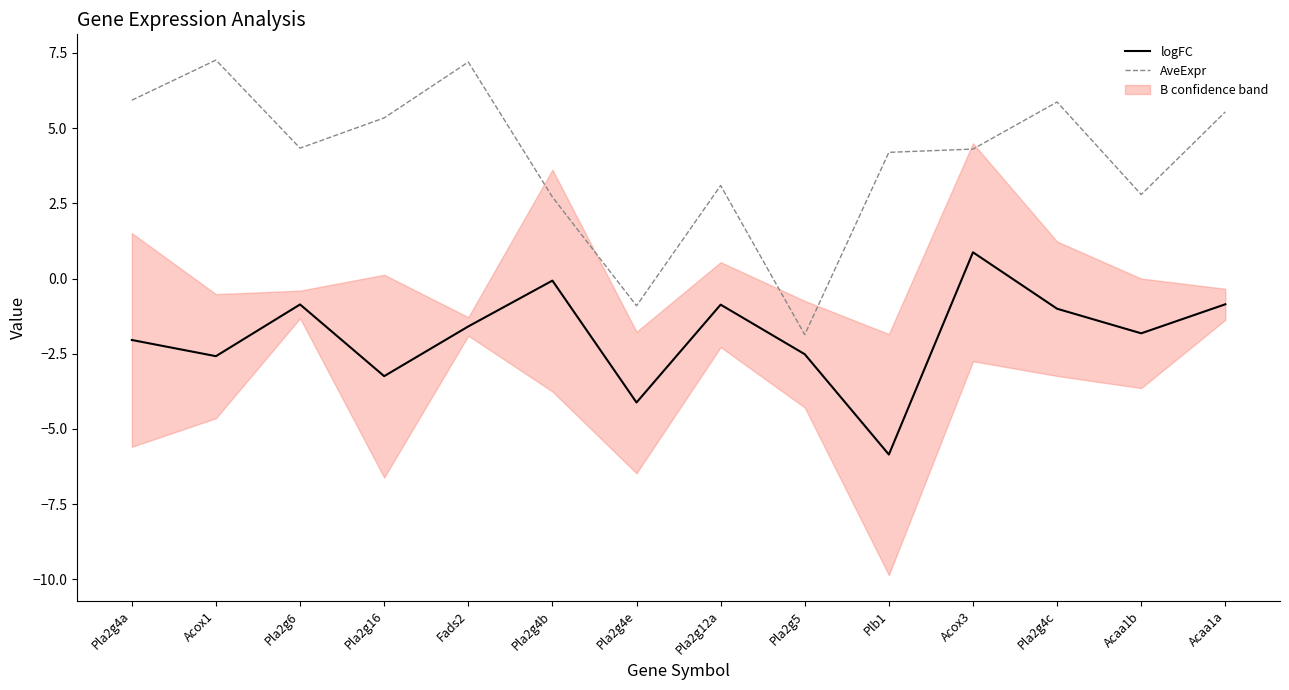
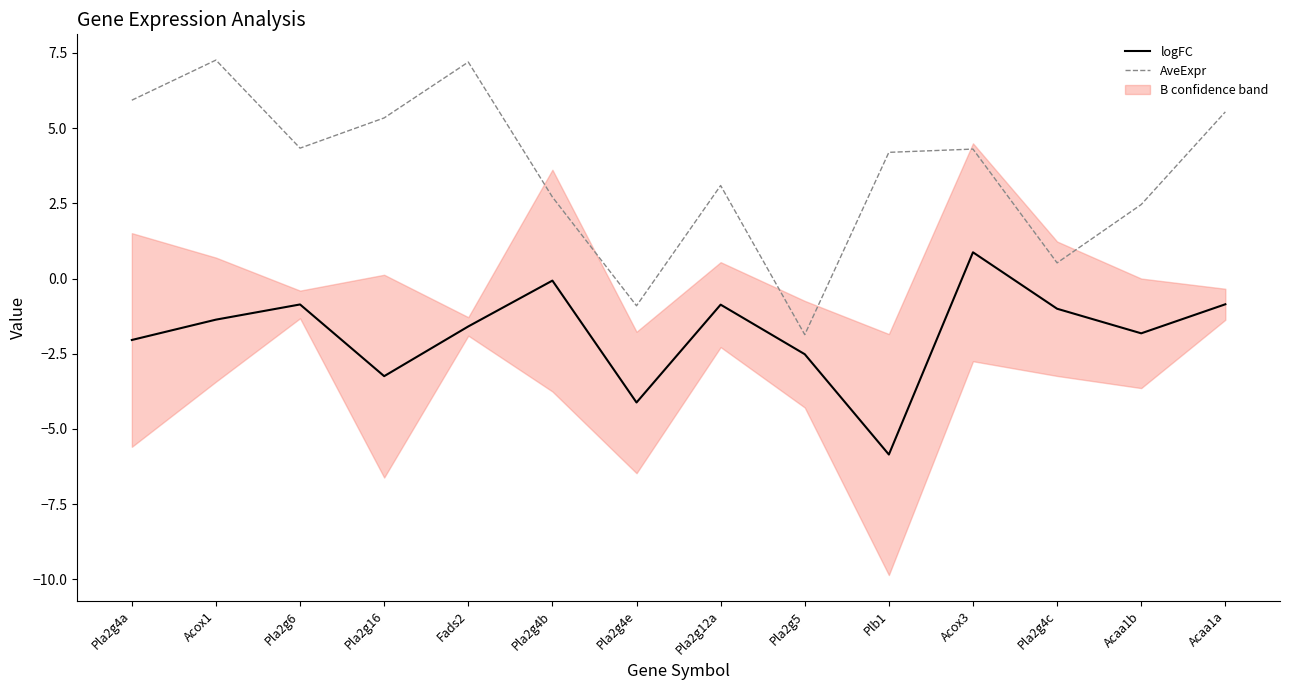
  {
    "logFC": {
      "Pla2g4a": -2.0,
-     "Acox1": -2.6,
+     "Acox1": -1.4,
      "Pla2g6": -0.9,
      "Pla2g16": -3.2,
      "Fads2": -1.6,
      "Pla2g4b": -0.1,
      "Pla2g4e": -4.1,
      "Pla2g12a": -0.9,
      "Pla2g5": -2.5,
      "Plb1": -5.9,
      "Acox3": 0.9,
      "Pla2g4c": -1.0,
      "Acaa1b": -1.8,
      "Acaa1a": -0.9
    },
    "AveExpr": {
      "Pla2g4a": 5.9,
      "Acox1": 7.3,
      "Pla2g6": 4.3,
      "Pla2g16": 5.3,
      "Fads2": 7.2,
      "Pla2g4b": 2.7,
      "Pla2g4e": -0.9,
      "Pla2g12a": 3.1,
      "Pla2g5": -1.9,
      "Plb1": 4.2,
      "Acox3": 4.3,
-     "Pla2g4c": 5.9,
-     "Acaa1b": 2.8,
+     "Pla2g4c": 0.5,
+     "Acaa1b": 2.5,
      "Acaa1a": 5.5
    }
  }
